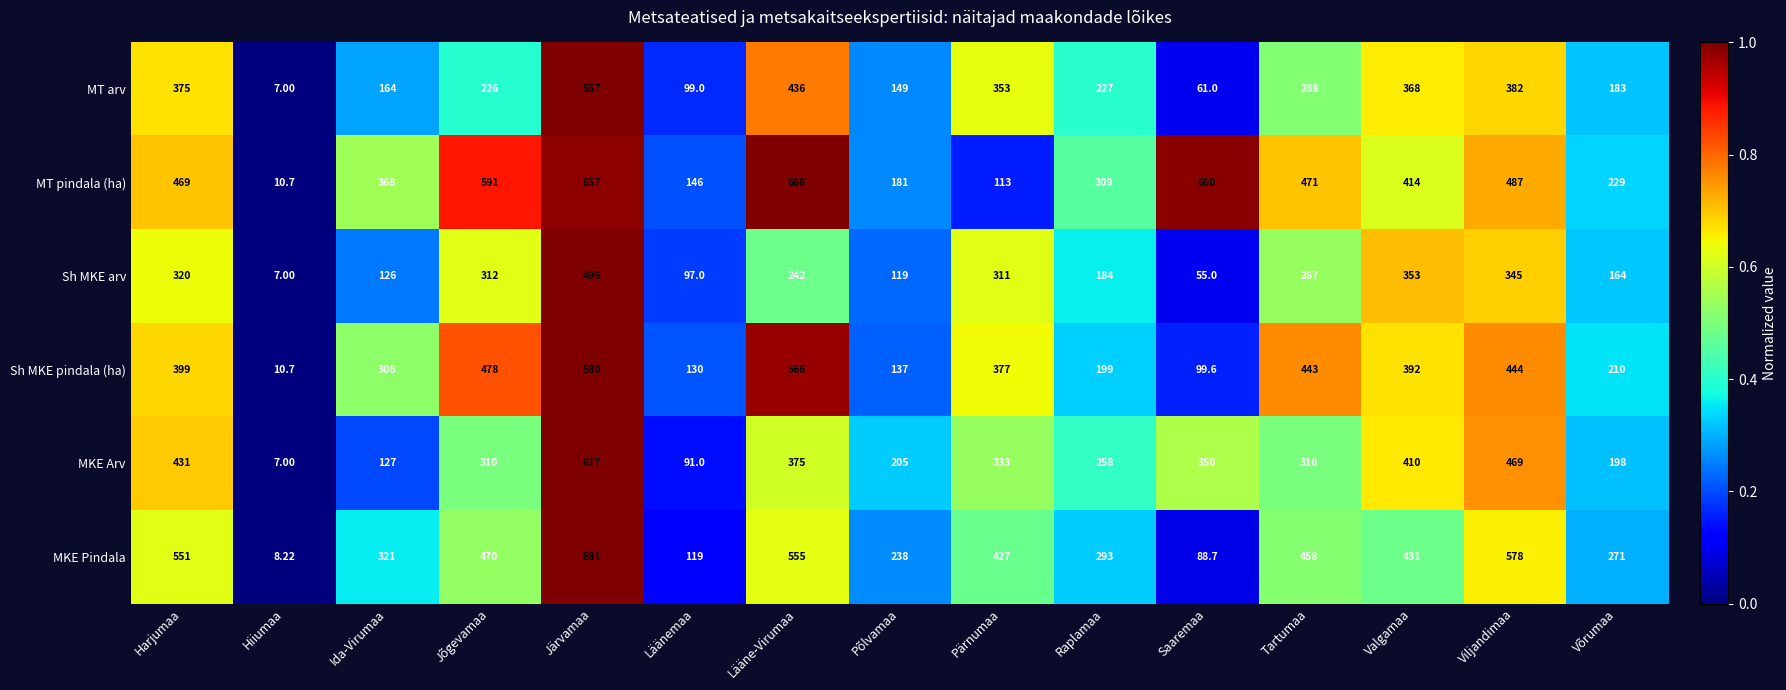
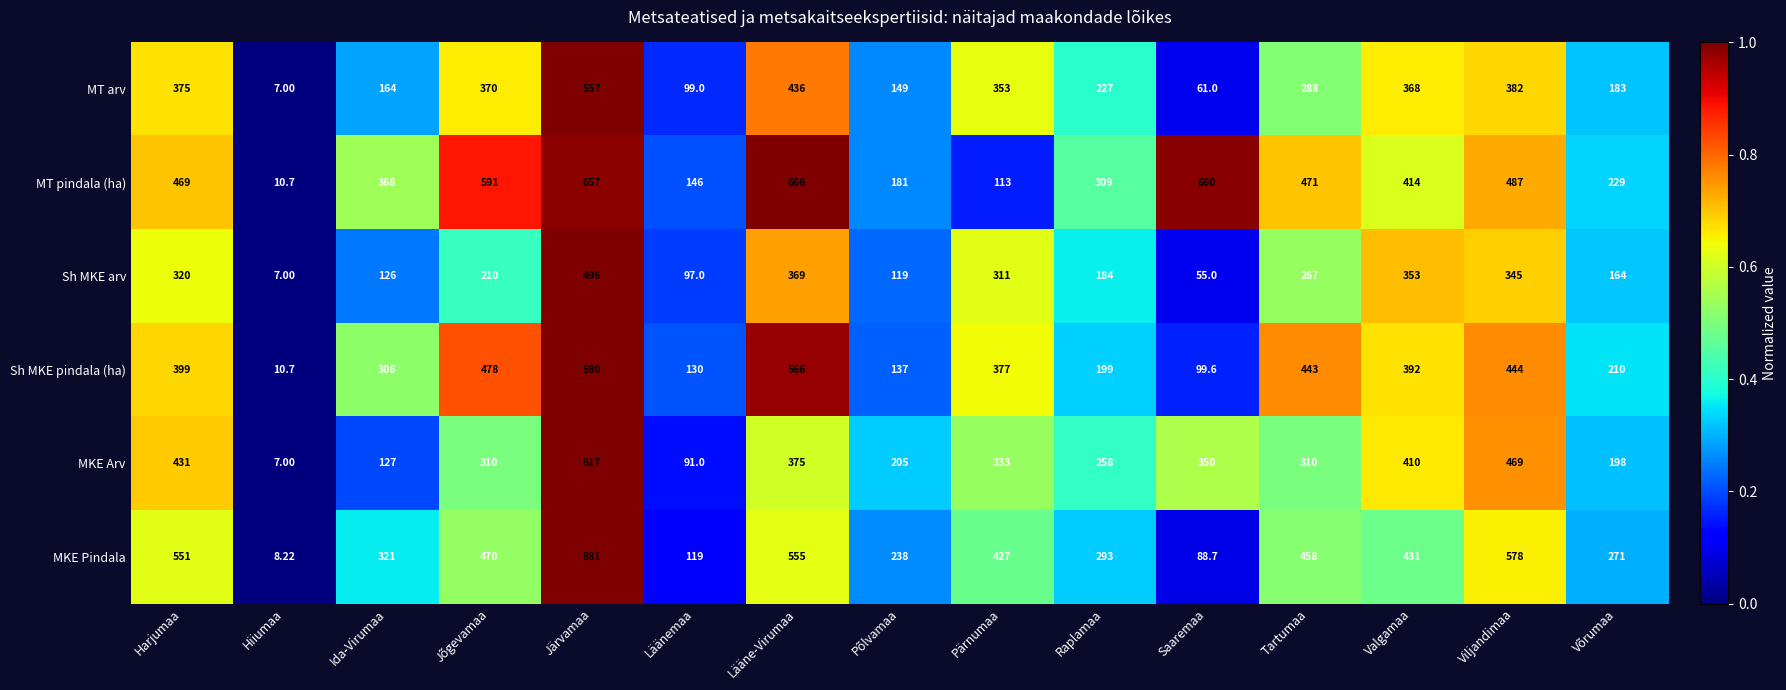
  {
    "MT arv": {
      "Harjumaa": 375,
      "Hiiumaa": 7.00,
      "Ida-Virumaa": 164,
-     "Jõgevamaa": 226,
+     "Jõgevamaa": 370,
      "Järvamaa": 557,
      "Läänemaa": 99.0,
      "Lääne-Virumaa": 436,
      "Põlvamaa": 149,
      "Pärnumaa": 353,
      "Raplamaa": 227,
      "Saaremaa": 61.0,
      "Tartumaa": 288,
      "Valgamaa": 368,
      "Viljandimaa": 382,
      "Võrumaa": 183
    },
    "MT pindala (ha)": {
      "Harjumaa": 469,
      "Hiiumaa": 10.7,
      "Ida-Virumaa": 368,
      "Jõgevamaa": 591,
      "Järvamaa": 657,
      "Läänemaa": 146,
      "Lääne-Virumaa": 666,
      "Põlvamaa": 181,
      "Pärnumaa": 113,
      "Raplamaa": 309,
      "Saaremaa": 660,
      "Tartumaa": 471,
      "Valgamaa": 414,
      "Viljandimaa": 487,
      "Võrumaa": 229
    },
    "Sh MKE arv": {
      "Harjumaa": 320,
      "Hiiumaa": 7.00,
      "Ida-Virumaa": 126,
-     "Jõgevamaa": 312,
+     "Jõgevamaa": 210,
      "Järvamaa": 496,
      "Läänemaa": 97.0,
-     "Lääne-Virumaa": 242,
+     "Lääne-Virumaa": 369,
      "Põlvamaa": 119,
      "Pärnumaa": 311,
      "Raplamaa": 184,
      "Saaremaa": 55.0,
      "Tartumaa": 267,
      "Valgamaa": 353,
      "Viljandimaa": 345,
      "Võrumaa": 164
    },
    "Sh MKE pindala (ha)": {
      "Harjumaa": 399,
      "Hiiumaa": 10.7,
      "Ida-Virumaa": 308,
      "Jõgevamaa": 478,
      "Järvamaa": 580,
      "Läänemaa": 130,
      "Lääne-Virumaa": 566,
      "Põlvamaa": 137,
      "Pärnumaa": 377,
      "Raplamaa": 199,
      "Saaremaa": 99.6,
      "Tartumaa": 443,
      "Valgamaa": 392,
      "Viljandimaa": 444,
      "Võrumaa": 210
    },
    "MKE Arv": {
      "Harjumaa": 431,
      "Hiiumaa": 7.00,
      "Ida-Virumaa": 127,
      "Jõgevamaa": 310,
      "Järvamaa": 617,
      "Läänemaa": 91.0,
      "Lääne-Virumaa": 375,
      "Põlvamaa": 205,
      "Pärnumaa": 333,
      "Raplamaa": 258,
      "Saaremaa": 350,
      "Tartumaa": 310,
      "Valgamaa": 410,
      "Viljandimaa": 469,
      "Võrumaa": 198
    },
    "MKE Pindala": {
      "Harjumaa": 551,
      "Hiiumaa": 8.22,
      "Ida-Virumaa": 321,
      "Jõgevamaa": 470,
      "Järvamaa": 881,
      "Läänemaa": 119,
      "Lääne-Virumaa": 555,
      "Põlvamaa": 238,
      "Pärnumaa": 427,
      "Raplamaa": 293,
      "Saaremaa": 88.7,
      "Tartumaa": 458,
      "Valgamaa": 431,
      "Viljandimaa": 578,
      "Võrumaa": 271
    }
  }
